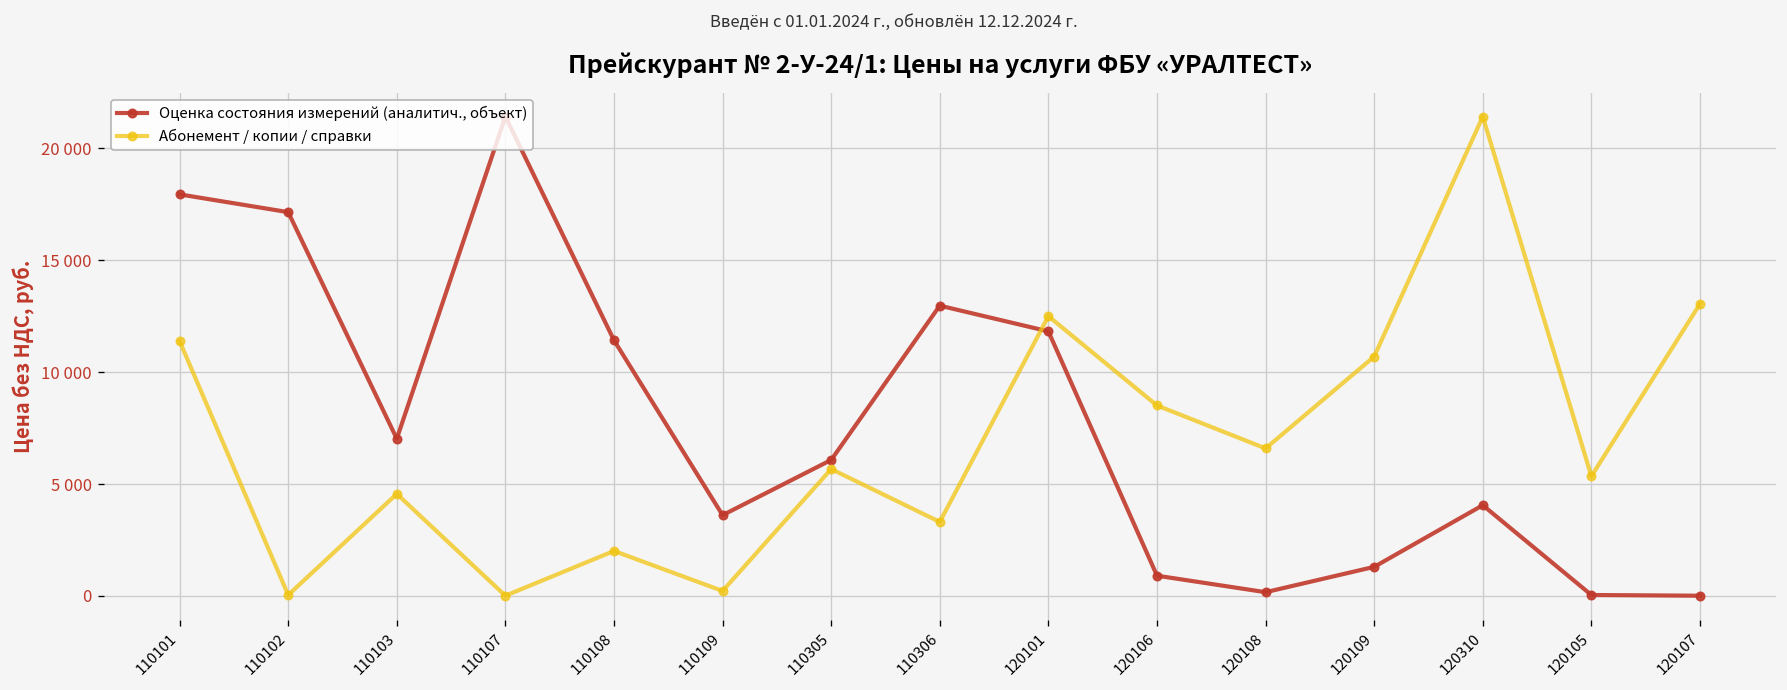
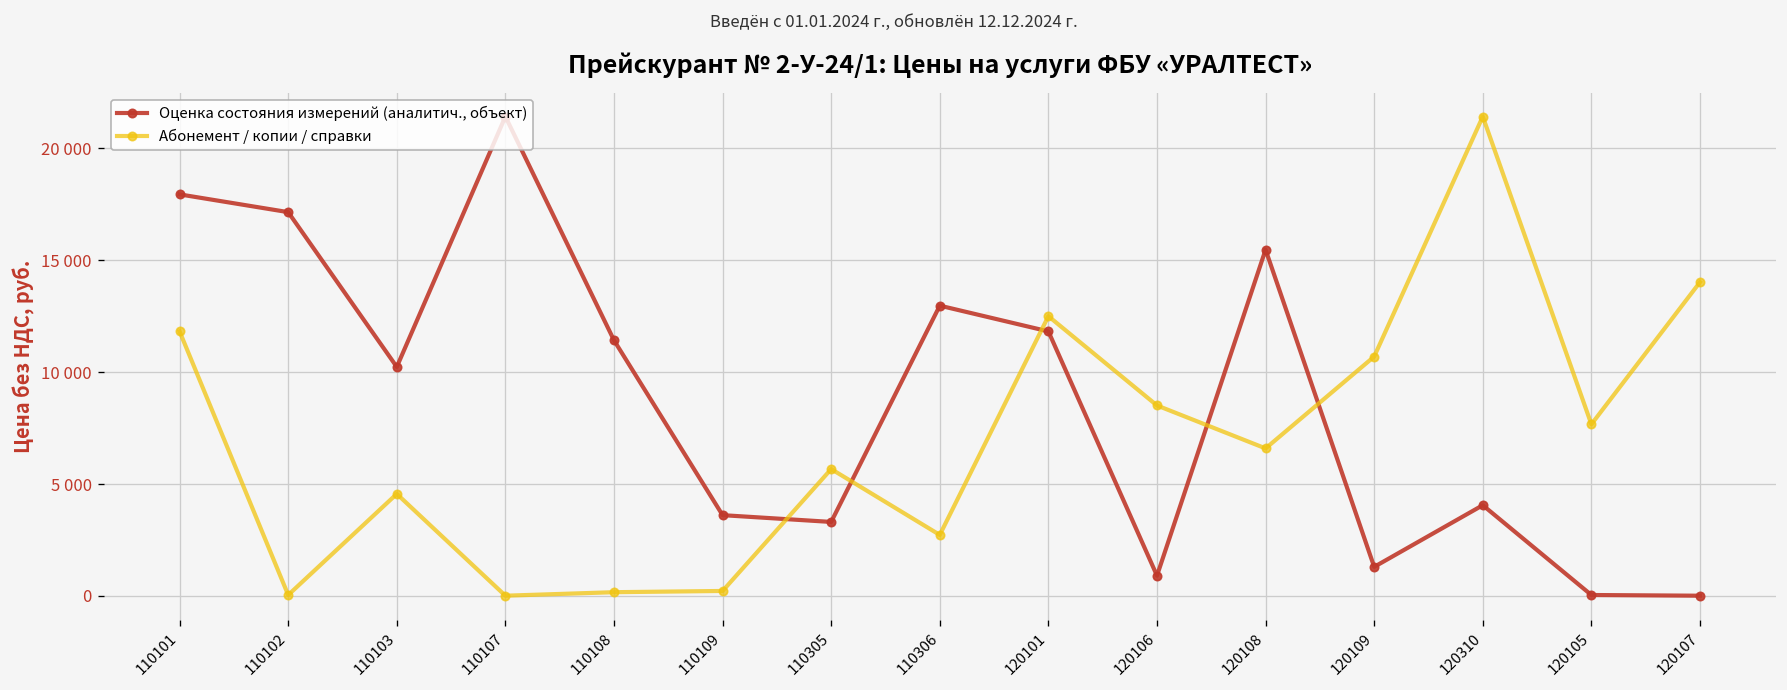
  {
    "Оценка состояния измерений (аналитич., объект)": {
      "110101": 17900,
      "110102": 17100,
-     "110103": 7000,
+     "110103": 10200,
      "110108": 11400,
      "110109": 3600,
-     "110305": 6100,
+     "110305": 3300,
      "110306": 13000,
      "120101": 11800,
      "120106": 900,
-     "120108": 200,
+     "120108": 15500,
      "120109": 1300,
      "120310": 4100,
      "120105": 0,
      "120107": 0
    },
    "Абонемент / копии / справки": {
-     "110101": 11400,
+     "110101": 11800,
      "110102": 0,
      "110103": 4600,
      "110107": 0,
-     "110108": 2000,
+     "110108": 200,
      "110109": 200,
      "110305": 5700,
-     "110306": 3300,
+     "110306": 2700,
      "120101": 12500,
      "120106": 8500,
      "120108": 6600,
      "120109": 10700,
      "120310": 21400,
-     "120105": 5300,
-     "120107": 13100
+     "120105": 7700,
+     "120107": 14000
    }
  }
